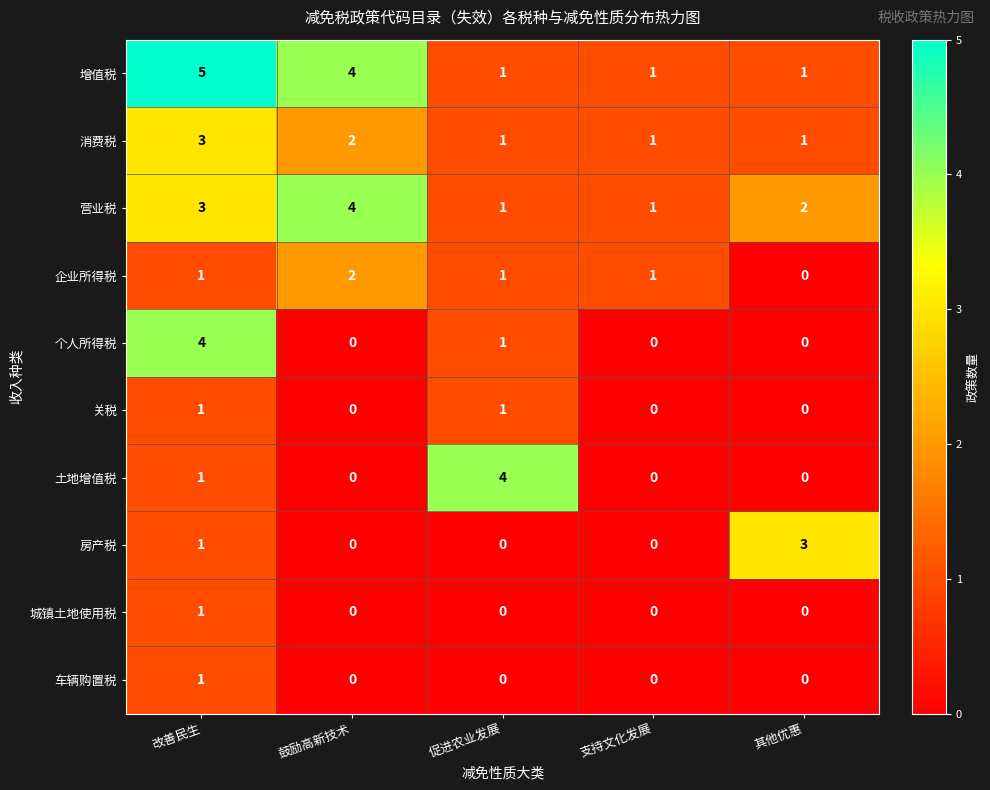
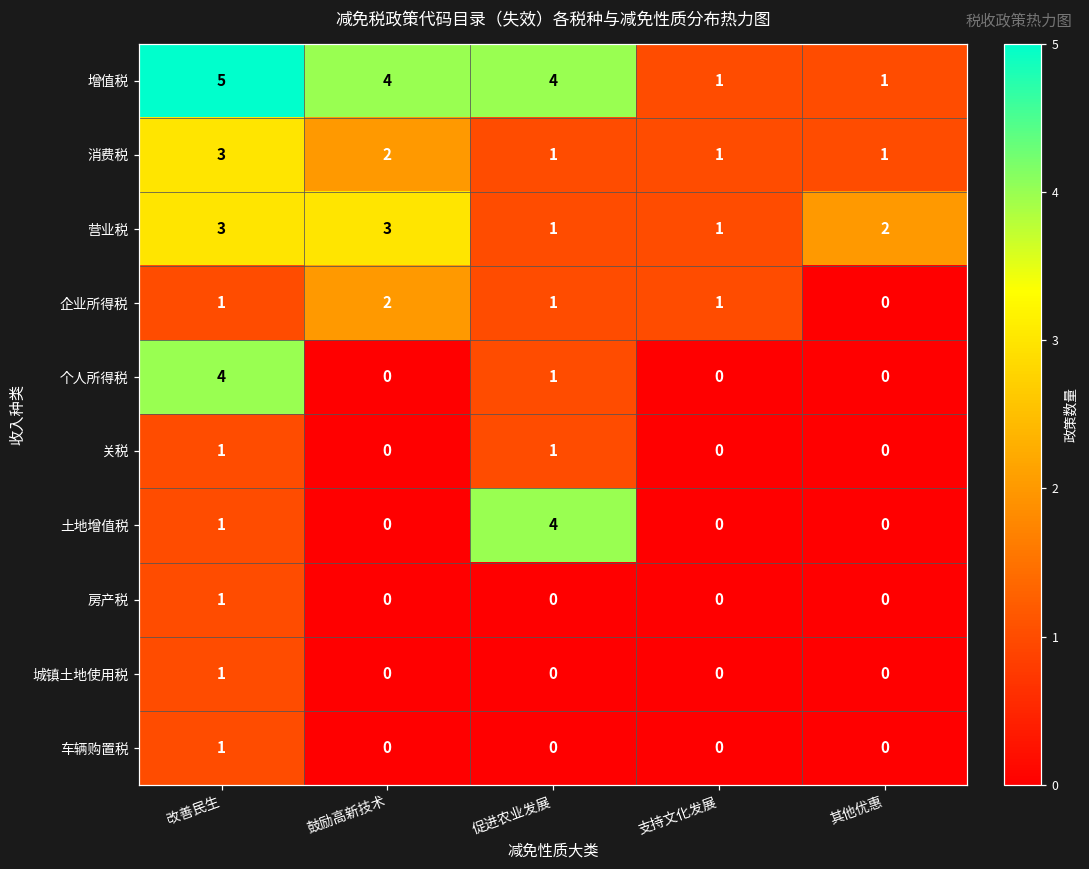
  {
    "增值税": {
      "改善民生": 5,
      "鼓励高新技术": 4,
-     "促进农业发展": 1,
+     "促进农业发展": 4,
      "支持文化发展": 1,
      "其他优惠": 1
    },
    "消费税": {
      "改善民生": 3,
      "鼓励高新技术": 2,
      "促进农业发展": 1,
      "支持文化发展": 1,
      "其他优惠": 1
    },
    "营业税": {
      "改善民生": 3,
-     "鼓励高新技术": 4,
+     "鼓励高新技术": 3,
      "促进农业发展": 1,
      "支持文化发展": 1,
      "其他优惠": 2
    },
    "企业所得税": {
      "改善民生": 1,
      "鼓励高新技术": 2,
      "促进农业发展": 1,
      "支持文化发展": 1,
      "其他优惠": 0
    },
    "个人所得税": {
      "改善民生": 4,
      "鼓励高新技术": 0,
      "促进农业发展": 1,
      "支持文化发展": 0,
      "其他优惠": 0
    },
    "关税": {
      "改善民生": 1,
      "鼓励高新技术": 0,
      "促进农业发展": 1,
      "支持文化发展": 0,
      "其他优惠": 0
    },
    "土地增值税": {
      "改善民生": 1,
      "鼓励高新技术": 0,
      "促进农业发展": 4,
      "支持文化发展": 0,
      "其他优惠": 0
    },
    "房产税": {
      "改善民生": 1,
      "鼓励高新技术": 0,
      "促进农业发展": 0,
      "支持文化发展": 0,
-     "其他优惠": 3
+     "其他优惠": 0
    },
    "城镇土地使用税": {
      "改善民生": 1,
      "鼓励高新技术": 0,
      "促进农业发展": 0,
      "支持文化发展": 0,
      "其他优惠": 0
    },
    "车辆购置税": {
      "改善民生": 1,
      "鼓励高新技术": 0,
      "促进农业发展": 0,
      "支持文化发展": 0,
      "其他优惠": 0
    }
  }
